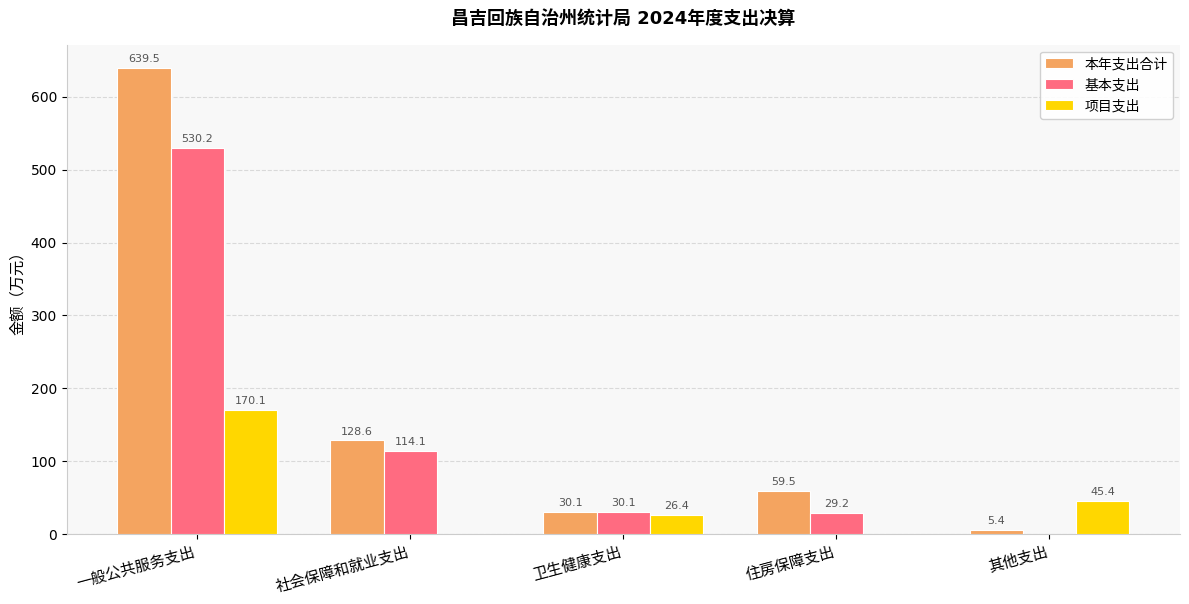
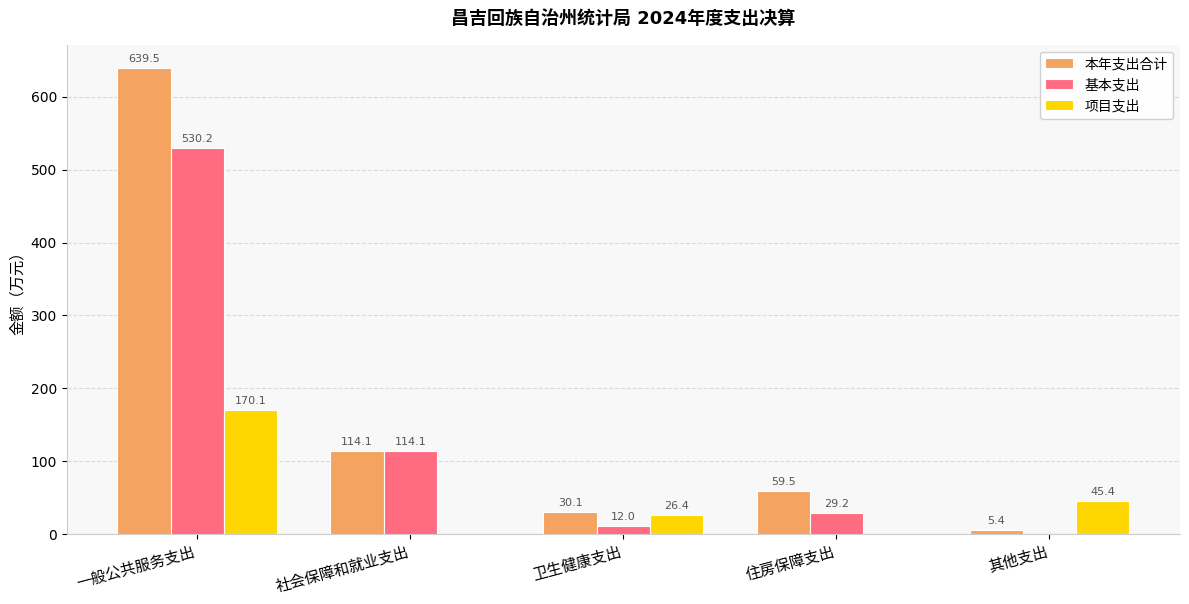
  {
    "本年支出合计": {
      "一般公共服务支出": 639.5,
-     "社会保障和就业支出": 128.6,
+     "社会保障和就业支出": 114.1,
      "卫生健康支出": 30.1,
      "住房保障支出": 59.5,
      "其他支出": 5.4
    },
    "基本支出": {
      "一般公共服务支出": 530.2,
      "社会保障和就业支出": 114.1,
-     "卫生健康支出": 30.1,
+     "卫生健康支出": 12.0,
      "住房保障支出": 29.2
    },
    "项目支出": {
      "一般公共服务支出": 170.1,
      "卫生健康支出": 26.4,
      "其他支出": 45.4
    }
  }
